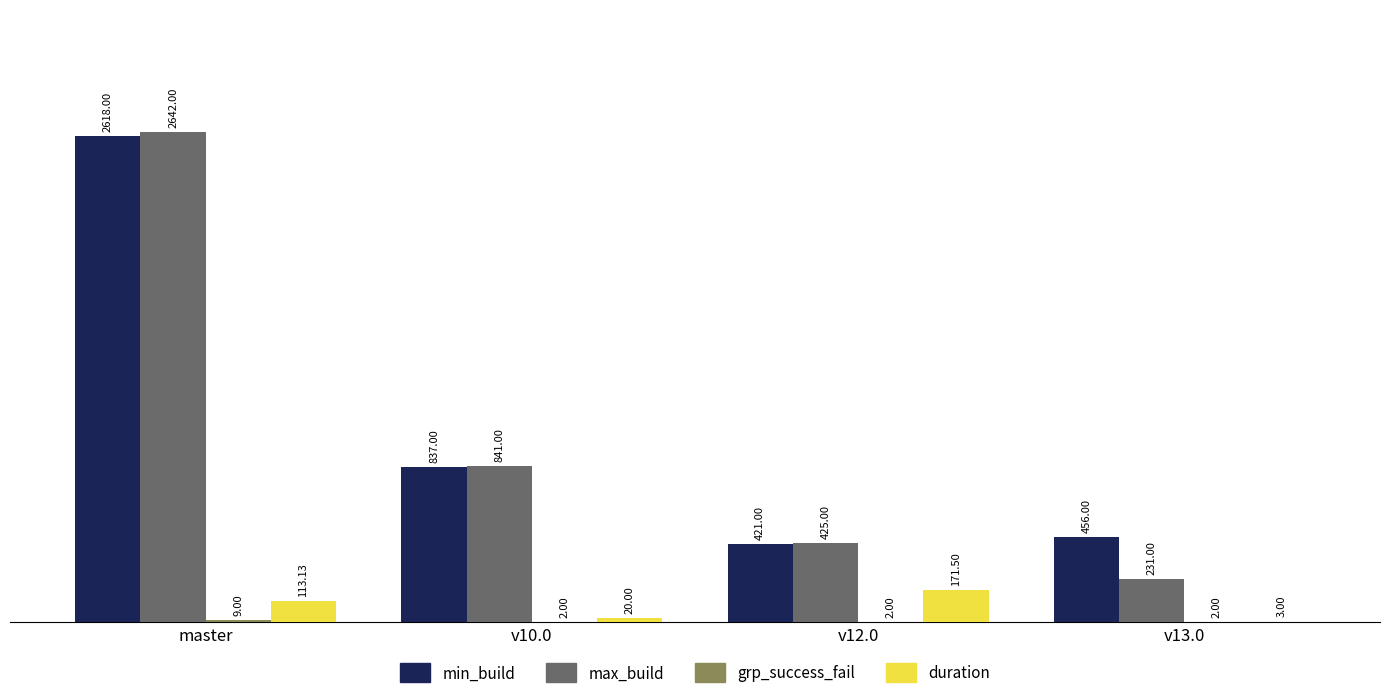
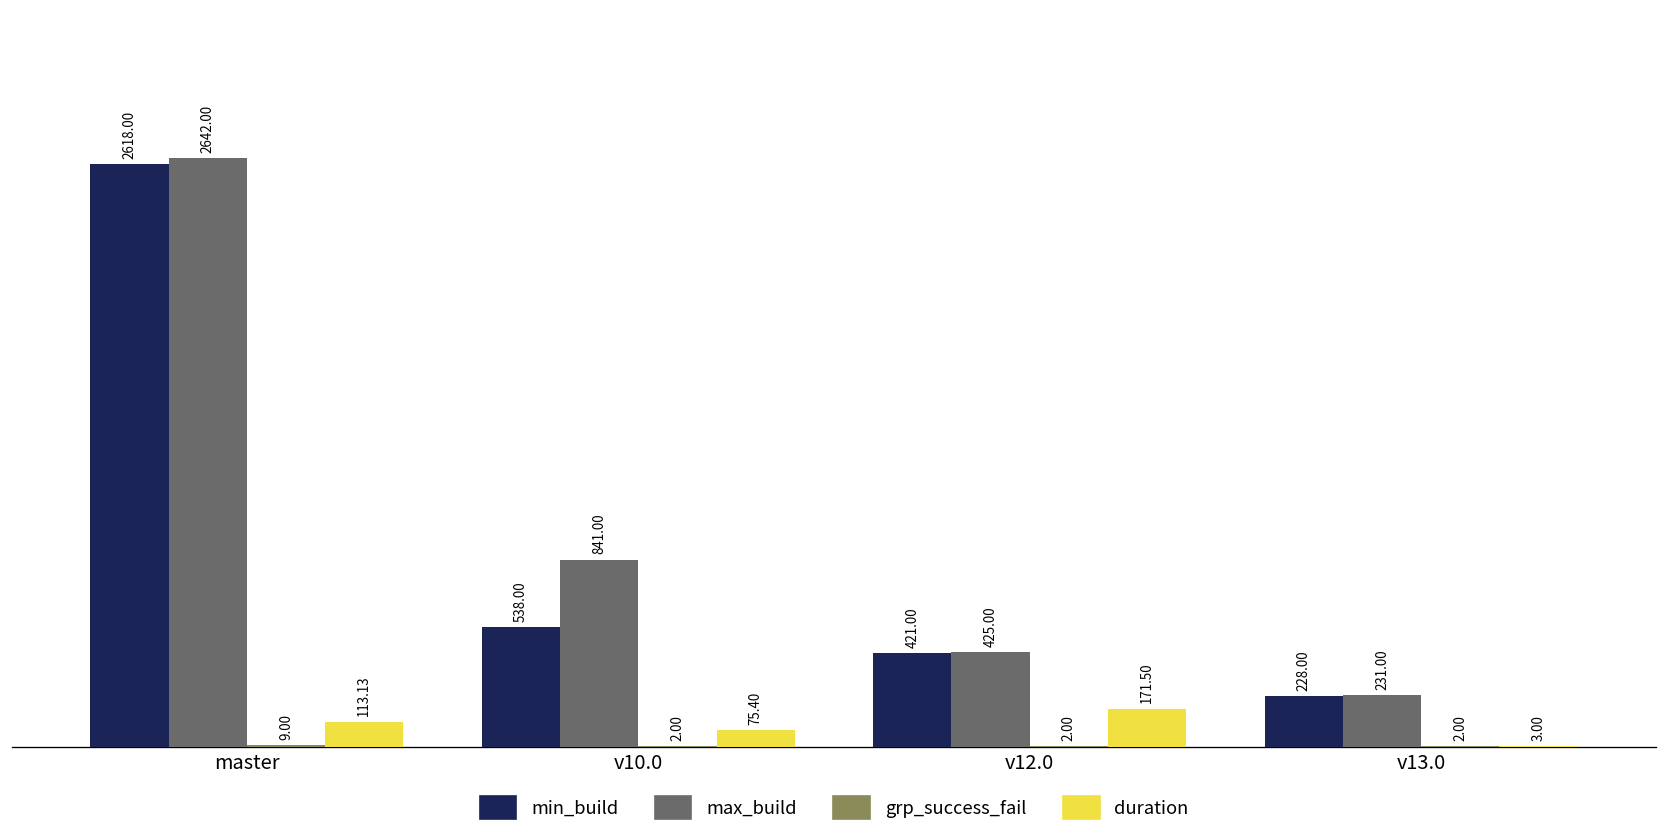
  {
    "min_build": {
      "master": 2618.00,
-     "v10.0": 837.00,
+     "v10.0": 538.00,
      "v12.0": 421.00,
-     "v13.0": 456.00
+     "v13.0": 228.00
    },
    "duration": {
      "master": 113.13,
-     "v10.0": 20.00,
+     "v10.0": 75.40,
      "v12.0": 171.50,
      "v13.0": 3.00
    }
  }
